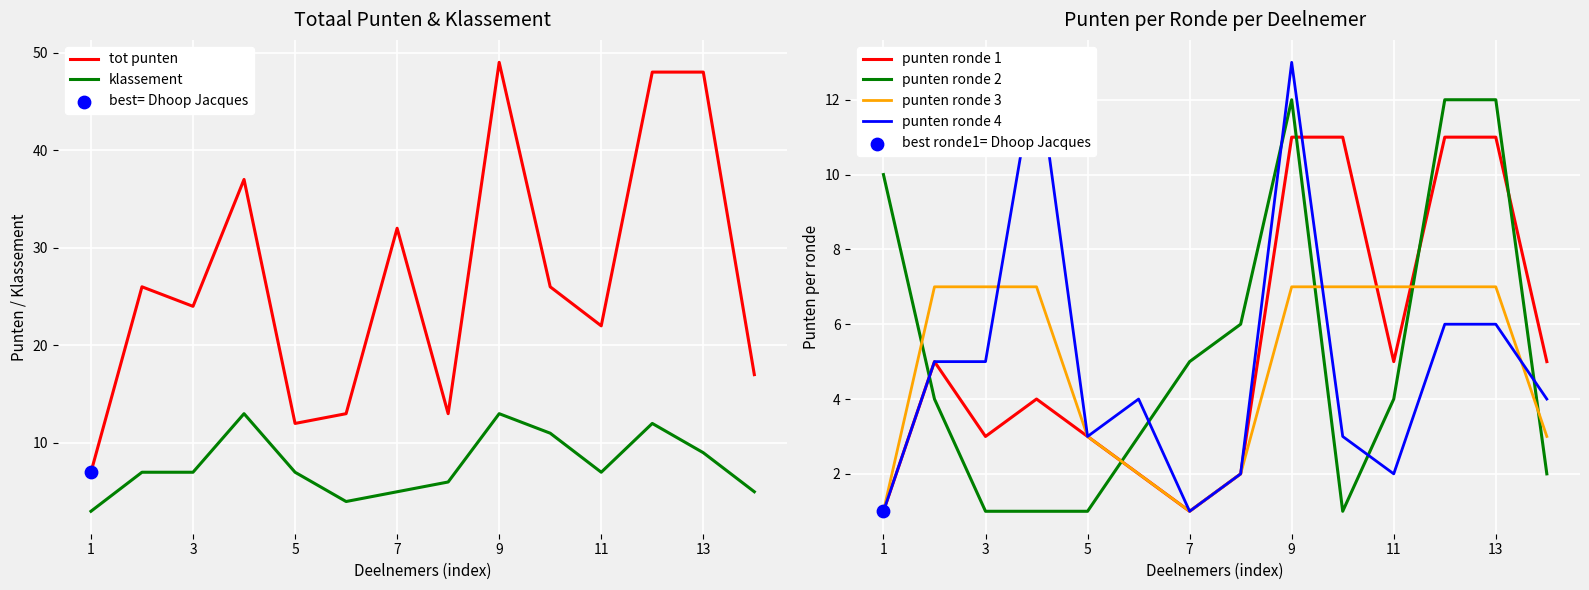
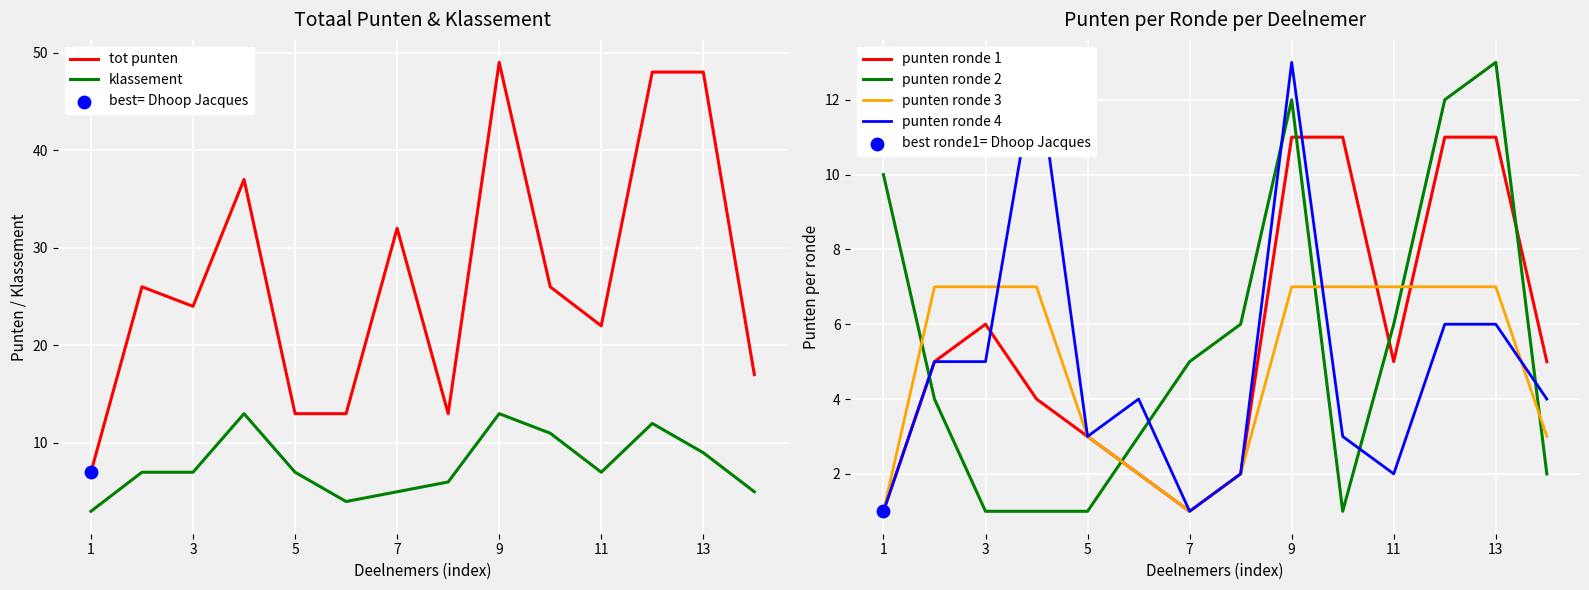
  {
    "Totaal Punten & Klassement": {
      "tot punten": {
        "3": 24,
-       "5": 12,
+       "5": 13,
        "7": 32,
        "9": 49,
        "11": 22,
        "13": 48
      },
      "klassement": {
        "1": 3,
        "3": 7,
        "5": 7,
        "7": 5,
        "9": 13,
        "11": 7,
        "13": 9
      }
    },
    "Punten per Ronde per Deelnemer": {
      "punten ronde 1": {
-       "3": 3,
+       "3": 6,
        "9": 11,
        "11": 5,
        "13": 11
      },
      "punten ronde 2": {
        "1": 10,
        "3": 1,
        "5": 1,
        "7": 5,
        "9": 12,
-       "11": 4,
-       "13": 12
+       "11": 6,
+       "13": 13
      },
      "punten ronde 3": {
        "3": 7,
        "9": 7,
        "11": 7,
        "13": 7
      }
    }
  }
